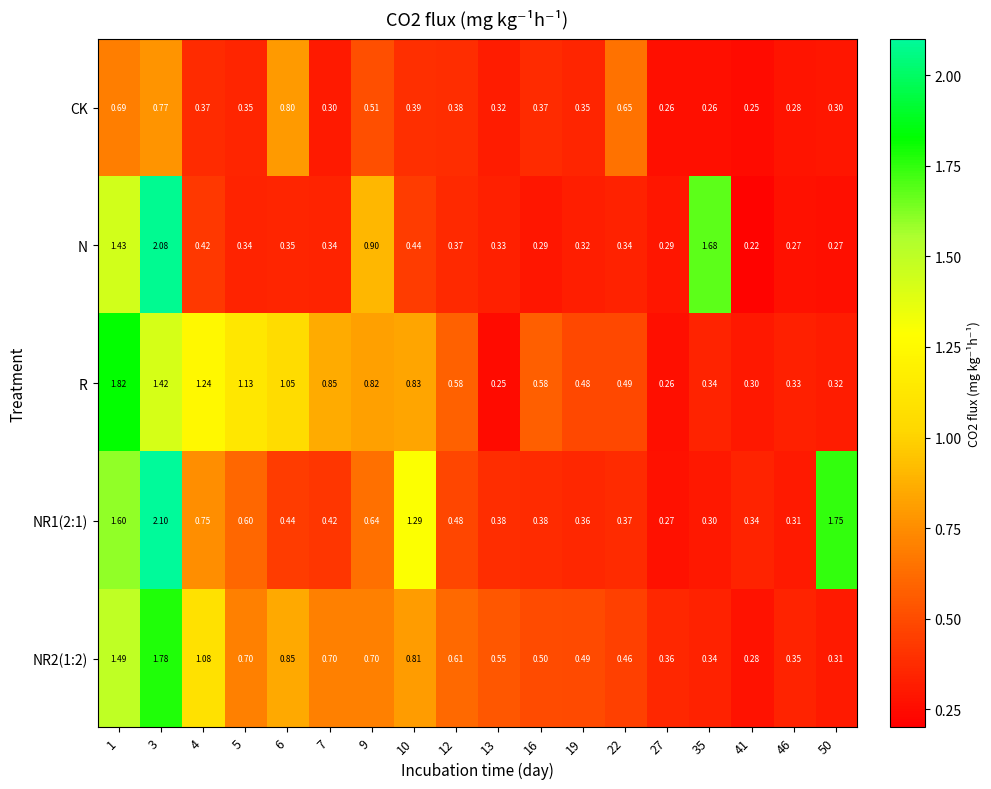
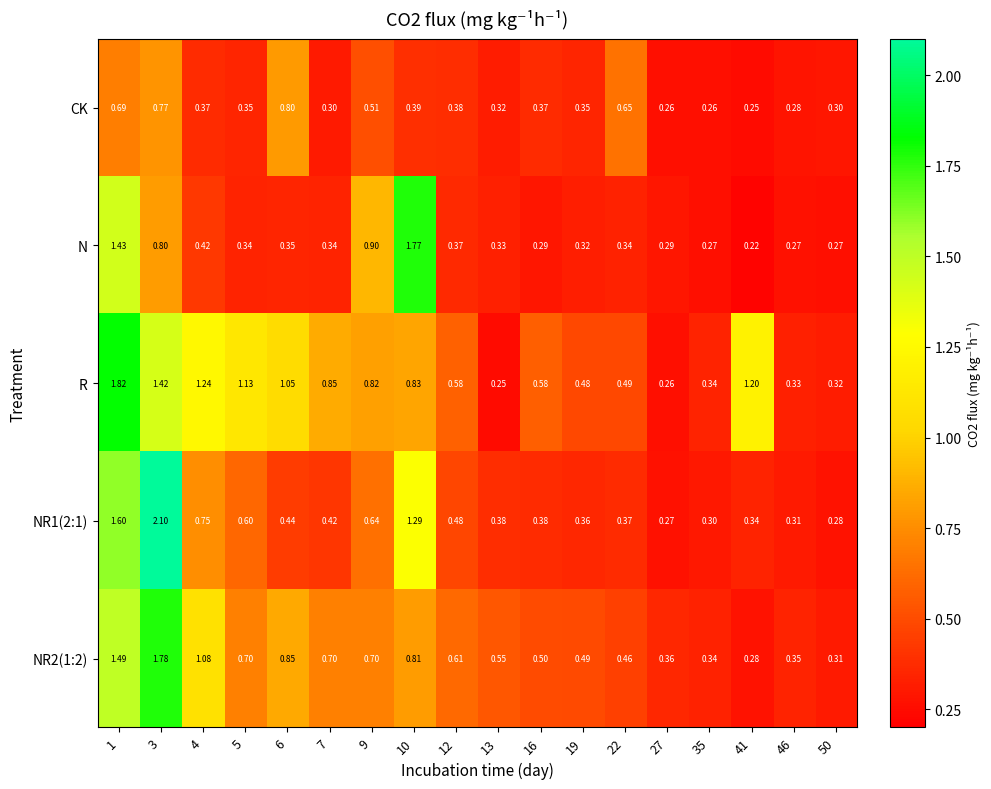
  {
    "CK": {
      "1": 0.69,
      "3": 0.77,
      "4": 0.37,
      "5": 0.35,
      "6": 0.80,
      "7": 0.30,
      "9": 0.51,
      "10": 0.39,
      "12": 0.38,
      "13": 0.32,
      "16": 0.37,
      "19": 0.35,
      "22": 0.65,
      "27": 0.26,
      "35": 0.26,
      "41": 0.25,
      "46": 0.28,
      "50": 0.30
    },
    "N": {
      "1": 1.43,
-     "3": 2.08,
+     "3": 0.80,
      "4": 0.42,
      "5": 0.34,
      "6": 0.35,
      "7": 0.34,
      "9": 0.90,
-     "10": 0.44,
+     "10": 1.77,
      "12": 0.37,
      "13": 0.33,
      "16": 0.29,
      "19": 0.32,
      "22": 0.34,
      "27": 0.29,
-     "35": 1.68,
+     "35": 0.27,
      "41": 0.22,
      "46": 0.27,
      "50": 0.27
    },
    "R": {
      "1": 1.82,
      "3": 1.42,
      "4": 1.24,
      "5": 1.13,
      "6": 1.05,
      "7": 0.85,
      "9": 0.82,
      "10": 0.83,
      "12": 0.58,
      "13": 0.25,
      "16": 0.58,
      "19": 0.48,
      "22": 0.49,
      "27": 0.26,
      "35": 0.34,
-     "41": 0.30,
+     "41": 1.20,
      "46": 0.33,
      "50": 0.32
    },
    "NR1(2:1)": {
      "1": 1.60,
      "3": 2.10,
      "4": 0.75,
      "5": 0.60,
      "6": 0.44,
      "7": 0.42,
      "9": 0.64,
      "10": 1.29,
      "12": 0.48,
      "13": 0.38,
      "16": 0.38,
      "19": 0.36,
      "22": 0.37,
      "27": 0.27,
      "35": 0.30,
      "41": 0.34,
      "46": 0.31,
-     "50": 1.75
+     "50": 0.28
    },
    "NR2(1:2)": {
      "1": 1.49,
      "3": 1.78,
      "4": 1.08,
      "5": 0.70,
      "6": 0.85,
      "7": 0.70,
      "9": 0.70,
      "10": 0.81,
      "12": 0.61,
      "13": 0.55,
      "16": 0.50,
      "19": 0.49,
      "22": 0.46,
      "27": 0.36,
      "35": 0.34,
      "41": 0.28,
      "46": 0.35,
      "50": 0.31
    }
  }
